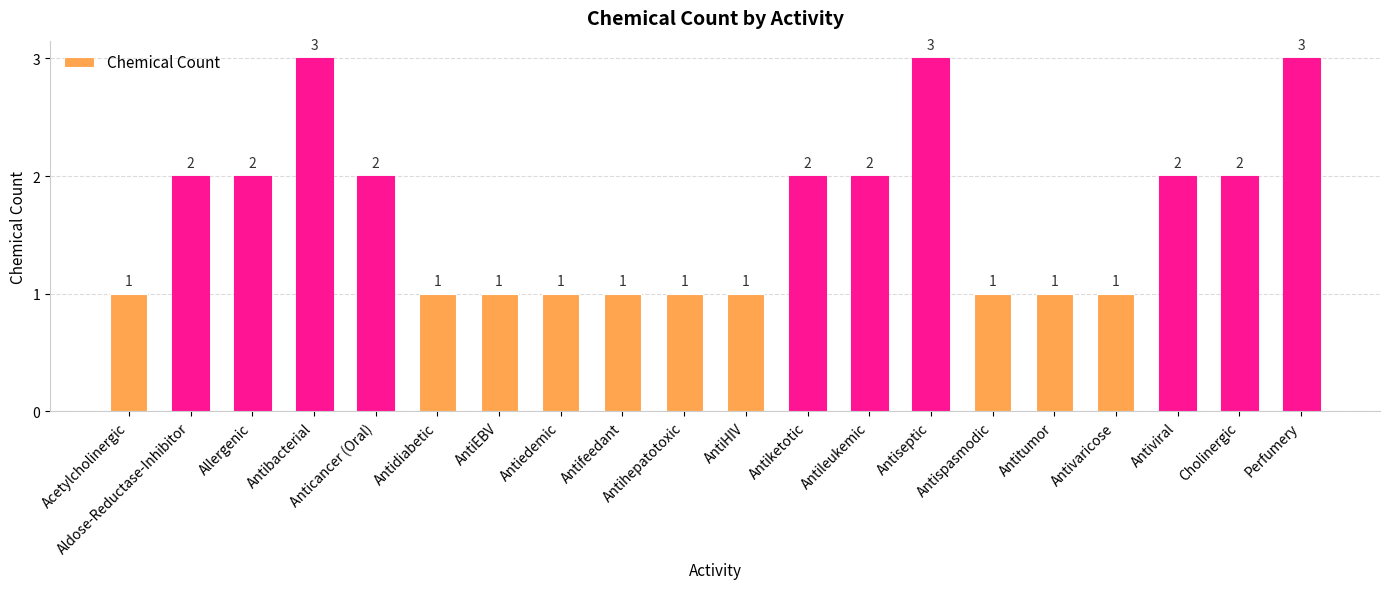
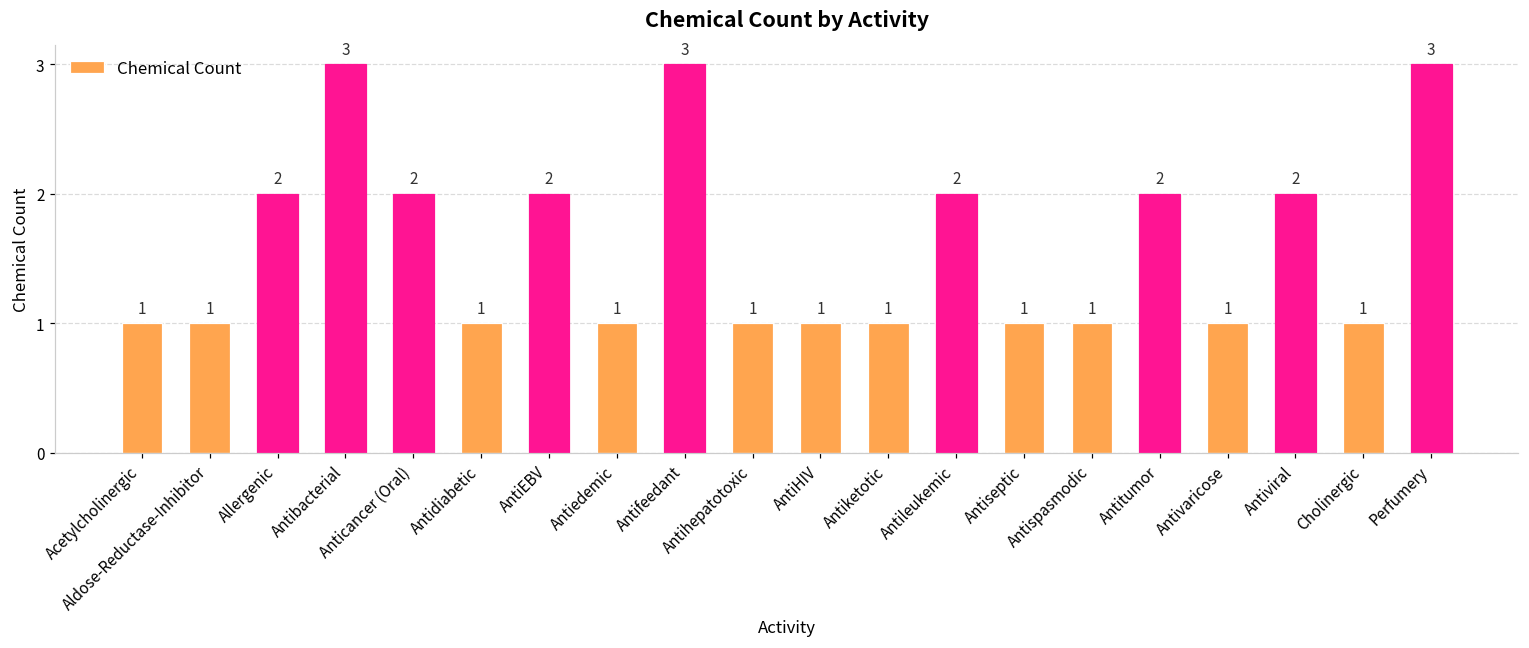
  {
    "Acetylcholinergic": 1,
-   "Aldose-Reductase-Inhibitor": 2,
+   "Aldose-Reductase-Inhibitor": 1,
    "Allergenic": 2,
    "Antibacterial": 3,
    "Anticancer (Oral)": 2,
    "Antidiabetic": 1,
-   "AntiEBV": 1,
+   "AntiEBV": 2,
    "Antiedemic": 1,
-   "Antifeedant": 1,
+   "Antifeedant": 3,
    "Antihepatotoxic": 1,
    "AntiHIV": 1,
-   "Antiketotic": 2,
+   "Antiketotic": 1,
    "Antileukemic": 2,
-   "Antiseptic": 3,
+   "Antiseptic": 1,
    "Antispasmodic": 1,
-   "Antitumor": 1,
+   "Antitumor": 2,
    "Antivaricose": 1,
    "Antiviral": 2,
-   "Cholinergic": 2,
+   "Cholinergic": 1,
    "Perfumery": 3
  }
